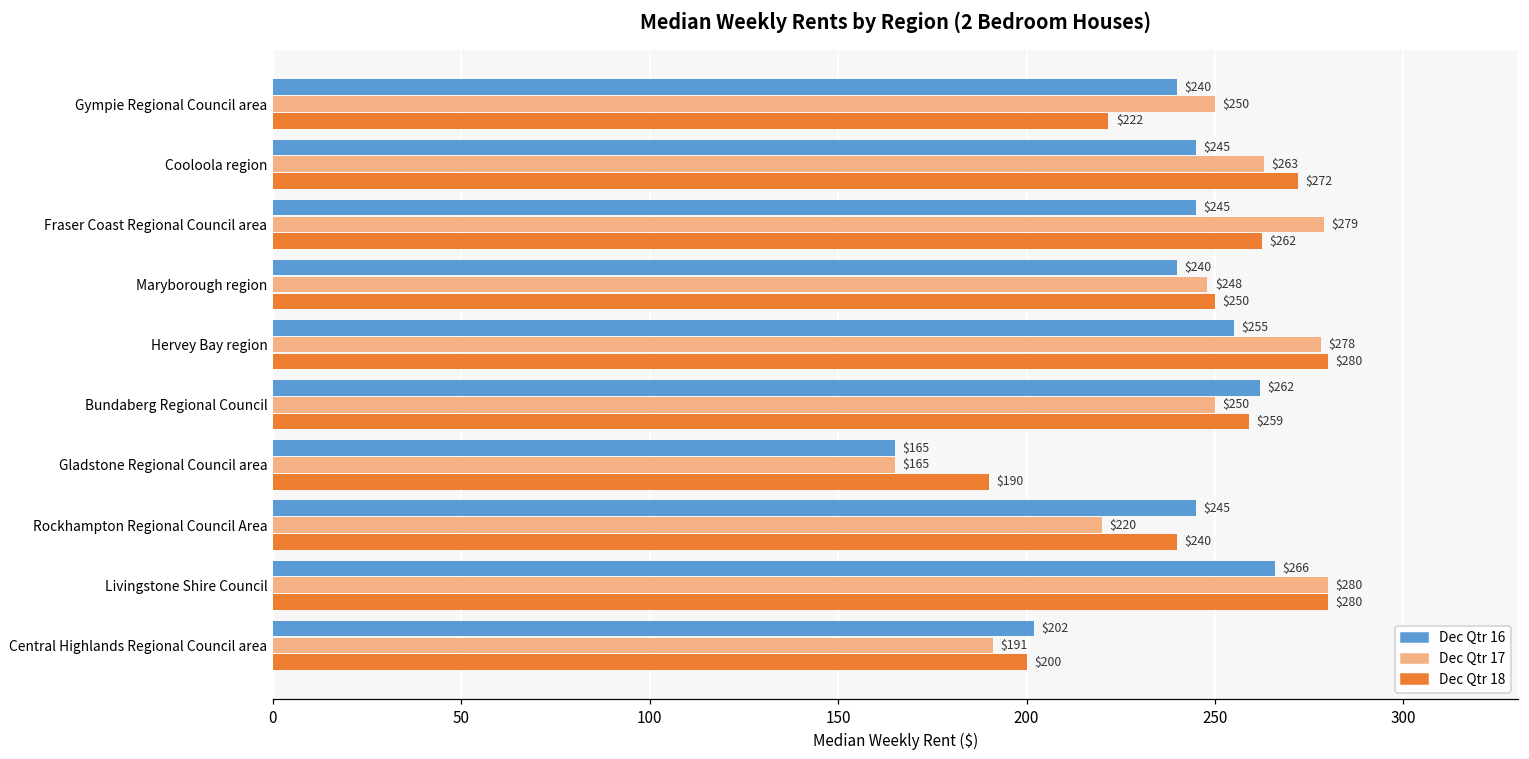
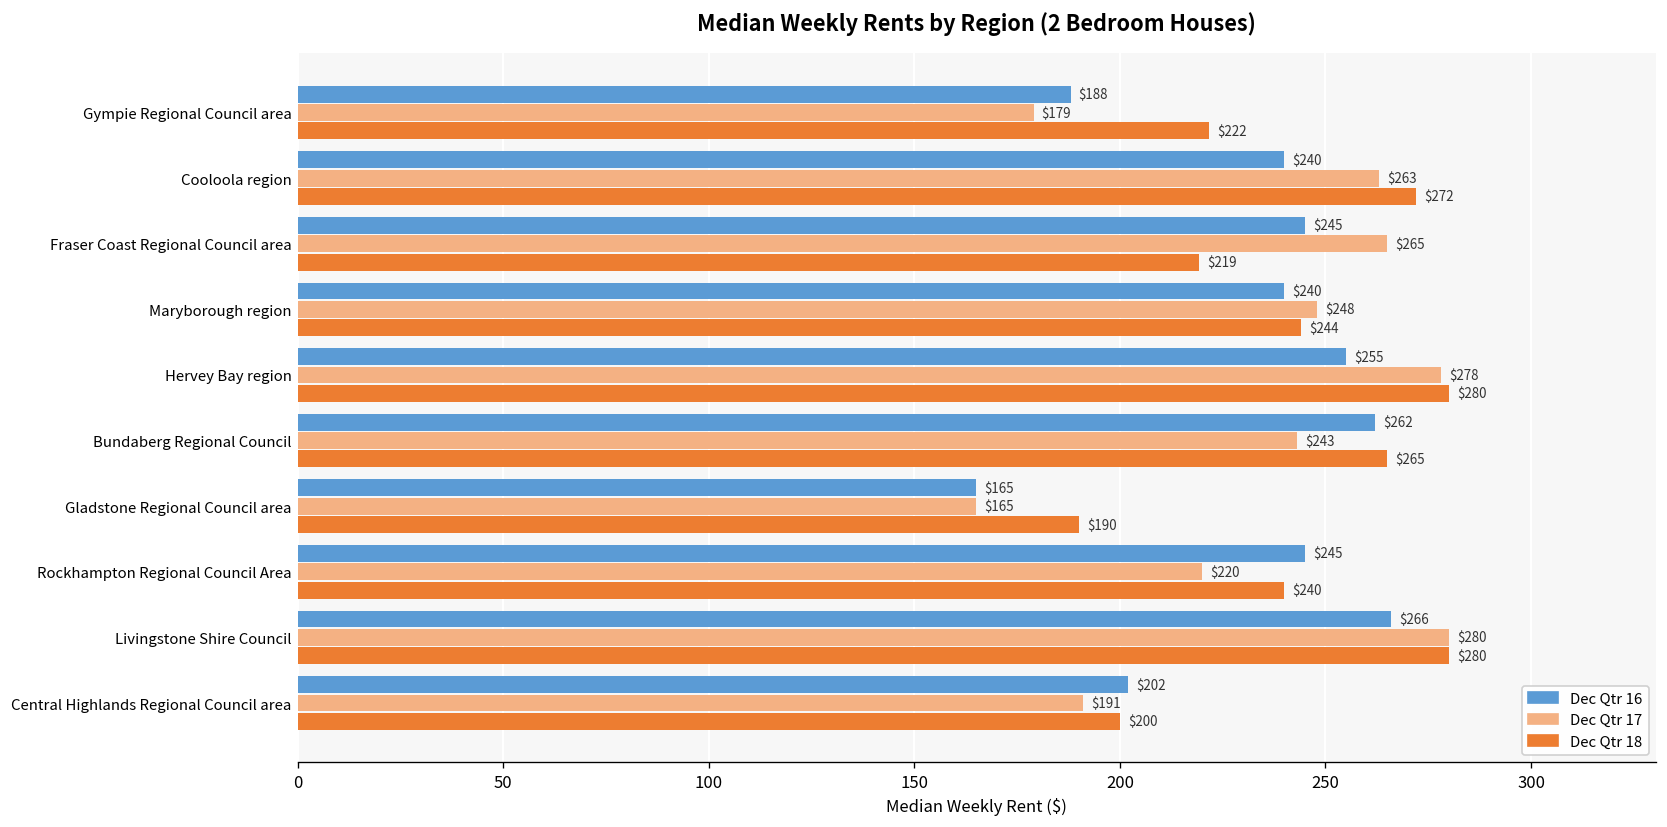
  {
    "Dec Qtr 16": {
-     "Gympie Regional Council area": "$240",
-     "Cooloola region": "$245",
+     "Gympie Regional Council area": "$188",
+     "Cooloola region": "$240",
      "Fraser Coast Regional Council area": "$245",
      "Maryborough region": "$240",
      "Hervey Bay region": "$255",
      "Bundaberg Regional Council": "$262",
      "Gladstone Regional Council area": "$165",
      "Rockhampton Regional Council Area": "$245",
      "Livingstone Shire Council": "$266",
      "Central Highlands Regional Council area": "$202"
    },
    "Dec Qtr 17": {
-     "Gympie Regional Council area": "$250",
+     "Gympie Regional Council area": "$179",
      "Cooloola region": "$263",
-     "Fraser Coast Regional Council area": "$279",
+     "Fraser Coast Regional Council area": "$265",
      "Maryborough region": "$248",
      "Hervey Bay region": "$278",
-     "Bundaberg Regional Council": "$250",
+     "Bundaberg Regional Council": "$243",
      "Gladstone Regional Council area": "$165",
      "Rockhampton Regional Council Area": "$220",
      "Livingstone Shire Council": "$280",
      "Central Highlands Regional Council area": "$191"
    },
    "Dec Qtr 18": {
      "Gympie Regional Council area": "$222",
      "Cooloola region": "$272",
-     "Fraser Coast Regional Council area": "$262",
-     "Maryborough region": "$250",
+     "Fraser Coast Regional Council area": "$219",
+     "Maryborough region": "$244",
      "Hervey Bay region": "$280",
-     "Bundaberg Regional Council": "$259",
+     "Bundaberg Regional Council": "$265",
      "Gladstone Regional Council area": "$190",
      "Rockhampton Regional Council Area": "$240",
      "Livingstone Shire Council": "$280",
      "Central Highlands Regional Council area": "$200"
    }
  }
